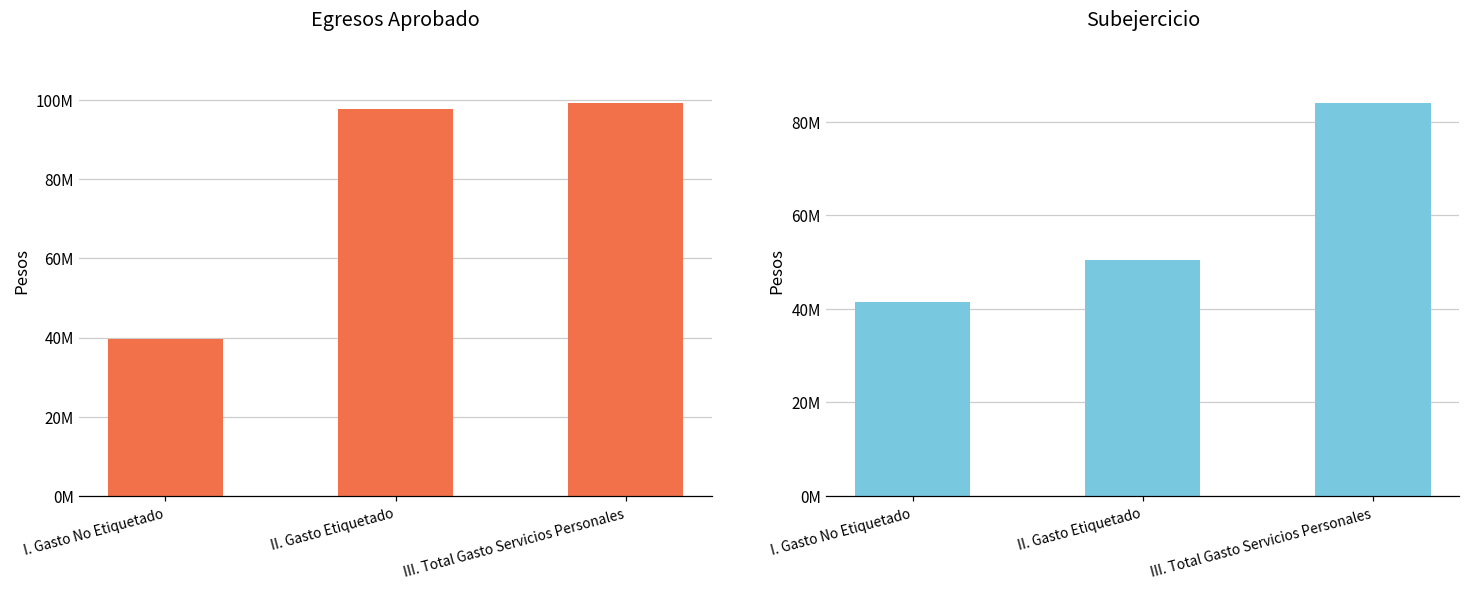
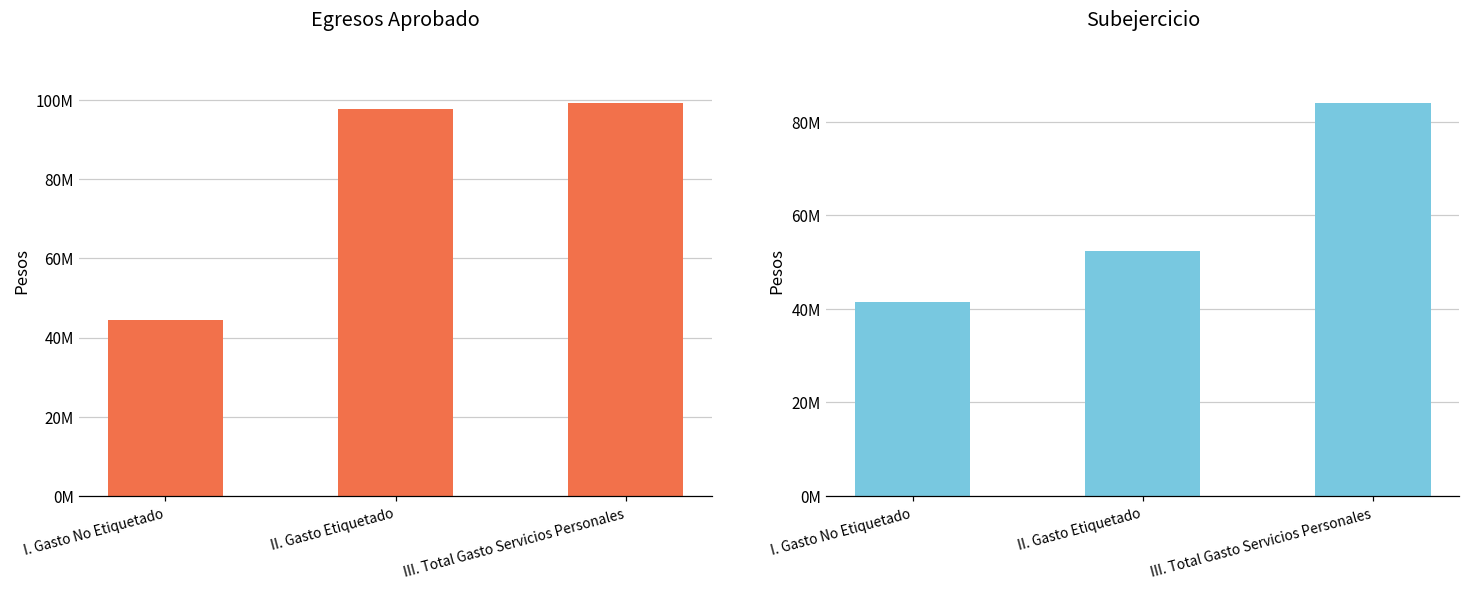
  {
    "Egresos Aprobado": {
-     "I. Gasto No Etiquetado": 40000000,
+     "I. Gasto No Etiquetado": 44000000,
      "II. Gasto Etiquetado": 98000000,
      "III. Total Gasto Servicios Personales": 99000000
    },
    "Subejercicio": {
      "I. Gasto No Etiquetado": 42000000,
-     "II. Gasto Etiquetado": 50000000,
+     "II. Gasto Etiquetado": 52000000,
      "III. Total Gasto Servicios Personales": 84000000
    }
  }
